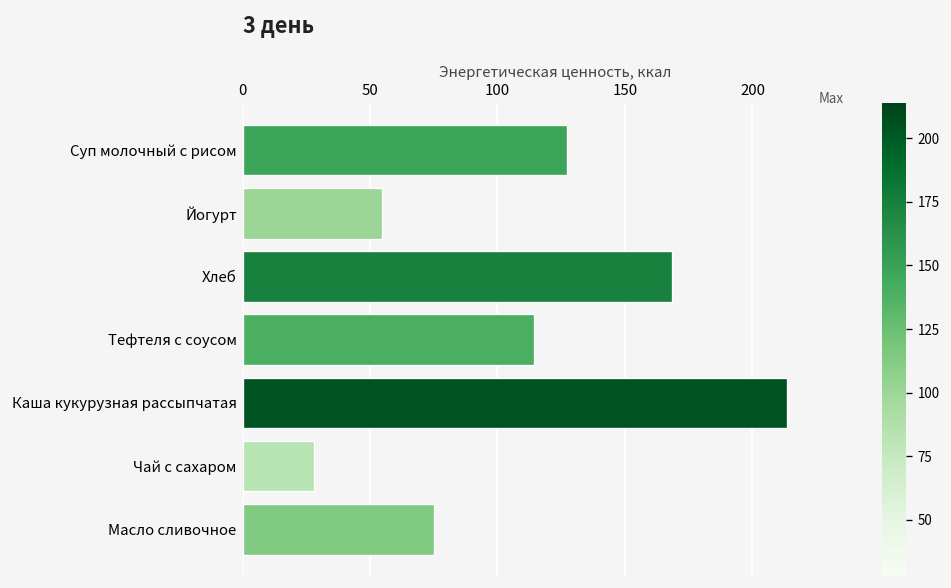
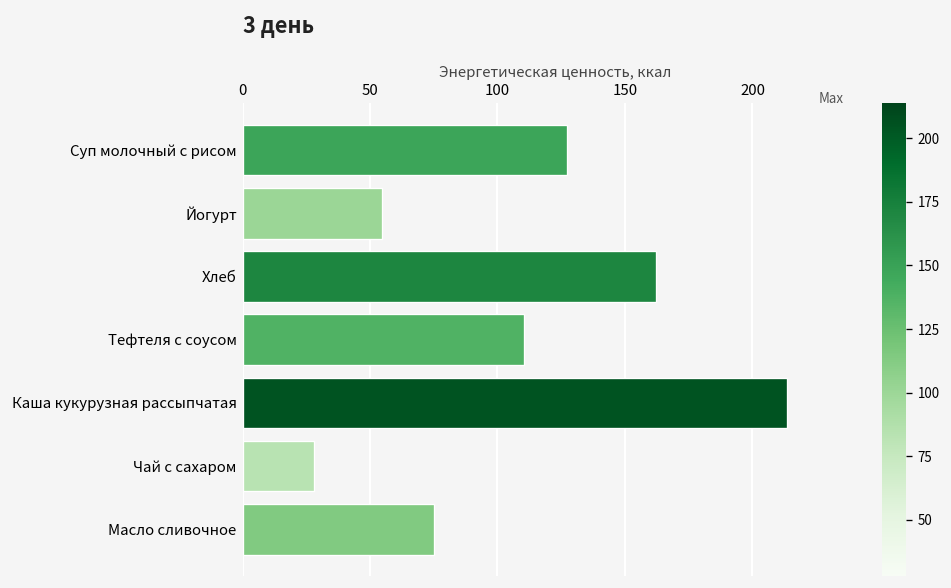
  {
    "Суп молочный с рисом": 127,
    "Йогурт": 55,
-   "Хлеб": 168,
-   "Тефтеля с соусом": 114,
+   "Хлеб": 162,
+   "Тефтеля с соусом": 110,
    "Каша кукурузная рассыпчатая": 214,
    "Чай с сахаром": 28,
    "Масло сливочное": 75
  }
